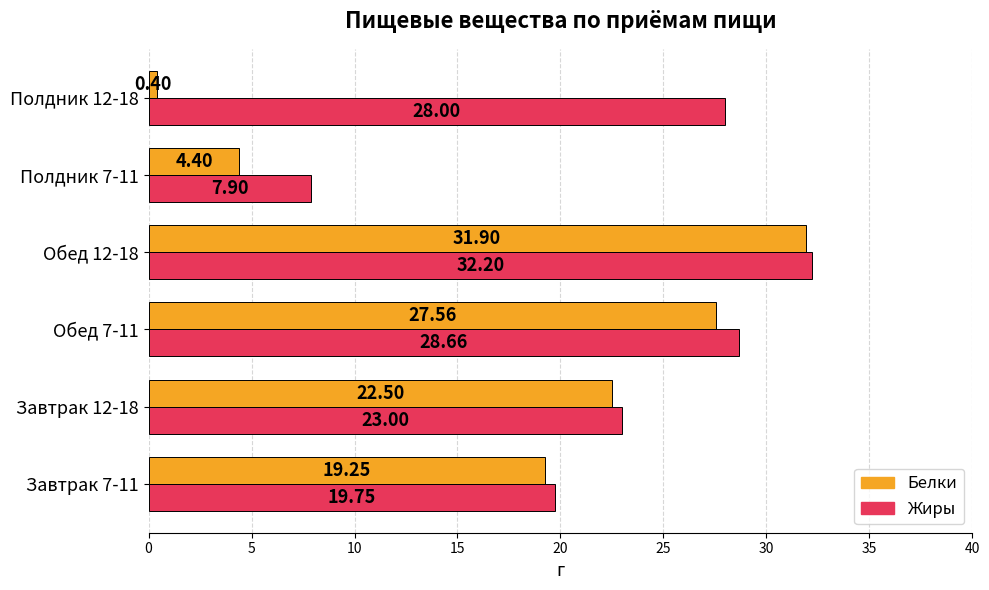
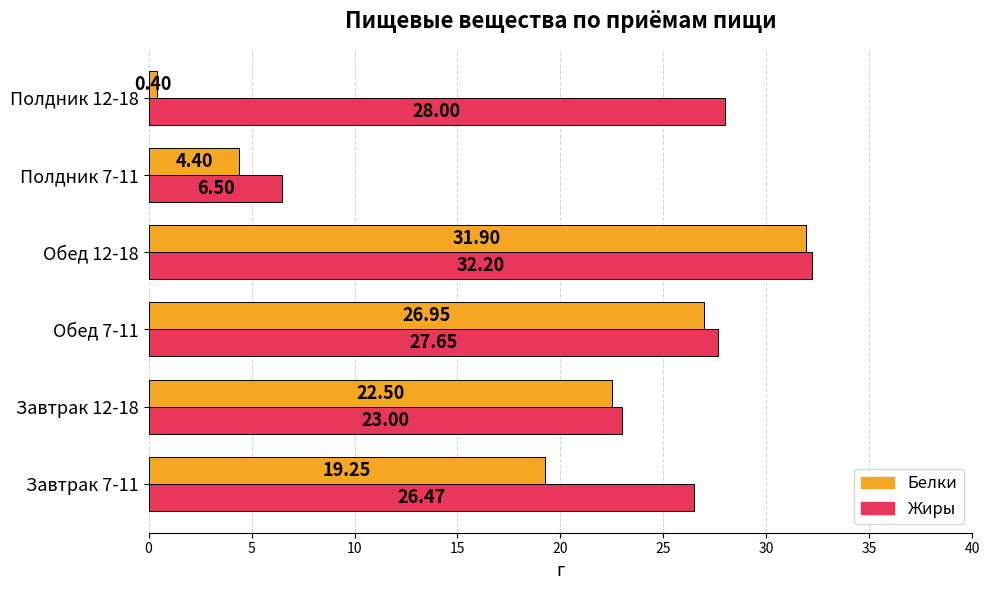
  {
    "Белки": {
      "Полдник 12-18": 0.40,
      "Полдник 7-11": 4.40,
      "Обед 12-18": 31.90,
-     "Обед 7-11": 27.56,
+     "Обед 7-11": 26.95,
      "Завтрак 12-18": 22.50,
      "Завтрак 7-11": 19.25
    },
    "Жиры": {
      "Полдник 12-18": 28.00,
-     "Полдник 7-11": 7.90,
+     "Полдник 7-11": 6.50,
      "Обед 12-18": 32.20,
-     "Обед 7-11": 28.66,
+     "Обед 7-11": 27.65,
      "Завтрак 12-18": 23.00,
-     "Завтрак 7-11": 19.75
+     "Завтрак 7-11": 26.47
    }
  }
